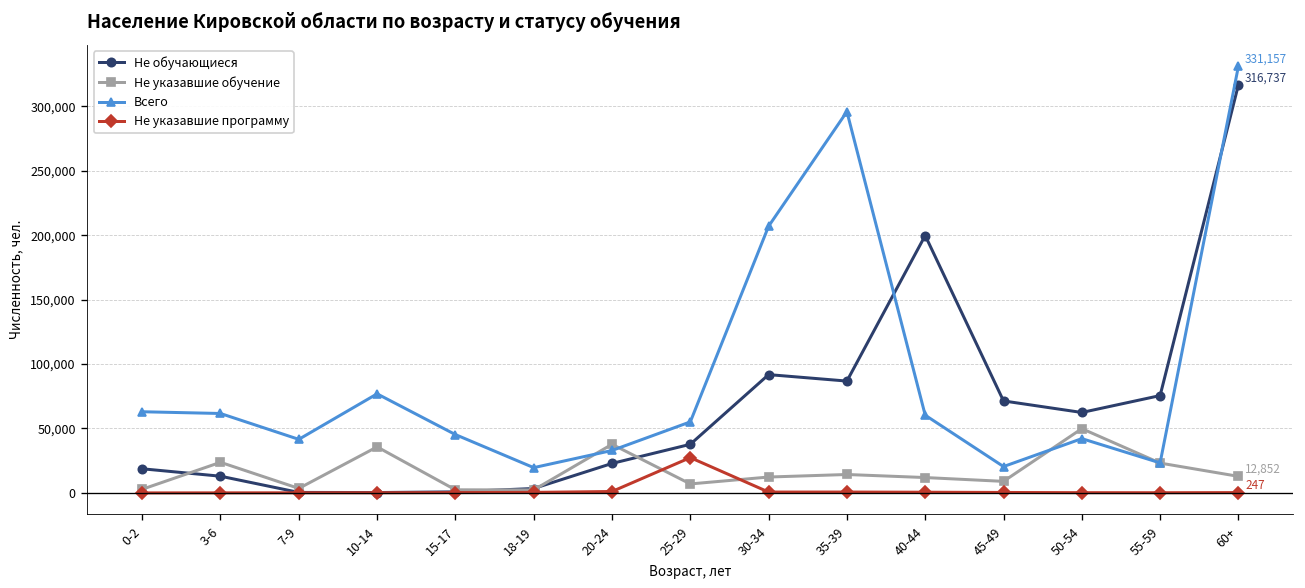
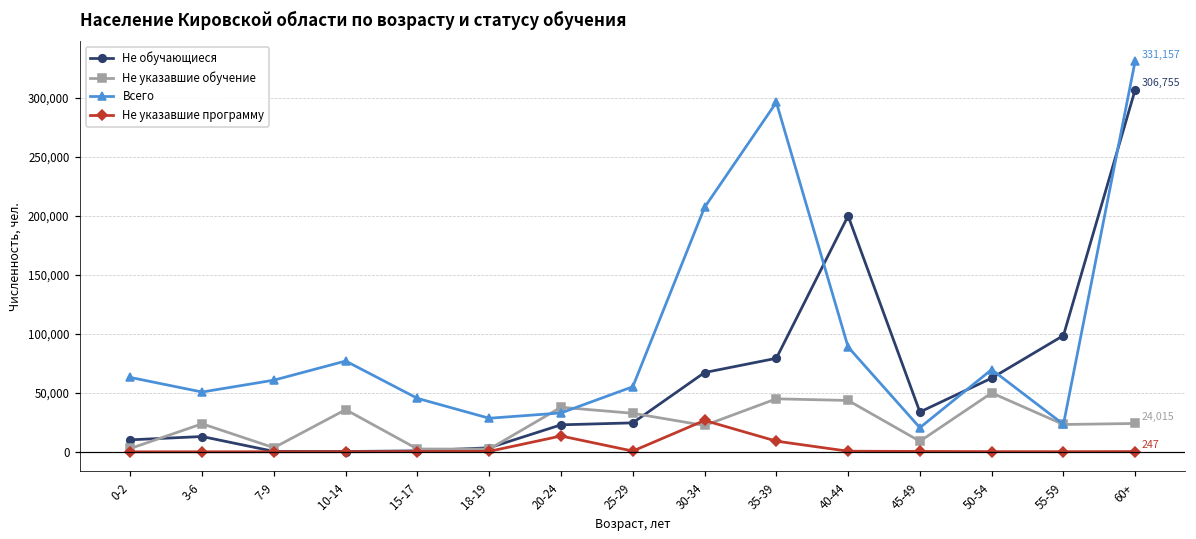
  {
    "Не обучающиеся": {
-     "0-2": "19,000",
-     "25-29": "38,000",
-     "30-34": "92,000",
-     "35-39": "87,000",
-     "45-49": "71,000",
-     "55-59": "76,000",
-     "60+": "316,737"
+     "0-2": "10,000",
+     "25-29": "25,000",
+     "30-34": "67,000",
+     "35-39": "79,000",
+     "45-49": "34,000",
+     "55-59": "98,000",
+     "60+": "306,755"
    },
    "Не указавшие обучение": {
-     "25-29": "7,000",
-     "30-34": "12,000",
-     "35-39": "14,000",
-     "40-44": "12,000",
-     "60+": "12,852"
+     "25-29": "33,000",
+     "30-34": "22,000",
+     "35-39": "45,000",
+     "40-44": "44,000",
+     "60+": "24,015"
    },
    "Всего": {
      "0-2": "63,000",
-     "3-6": "62,000",
-     "7-9": "42,000",
+     "3-6": "51,000",
+     "7-9": "61,000",
      "10-14": "77,000",
      "15-17": "45,000",
-     "18-19": "20,000",
+     "18-19": "28,000",
      "20-24": "33,000",
      "25-29": "55,000",
      "30-34": "207,000",
      "35-39": "296,000",
-     "40-44": "60,000",
+     "40-44": "89,000",
      "45-49": "20,000",
-     "50-54": "42,000"
+     "50-54": "70,000"
    },
    "Не указавшие программу": {
      "0-2": "0",
      "3-6": "0",
-     "20-24": "1,000",
-     "25-29": "27,000",
-     "30-34": "1,000",
-     "35-39": "1,000",
+     "20-24": "13,000",
+     "25-29": "1,000",
+     "30-34": "27,000",
+     "35-39": "9,000",
      "40-44": "1,000",
      "45-49": "0",
      "50-54": "0",
      "55-59": "0"
    }
  }
